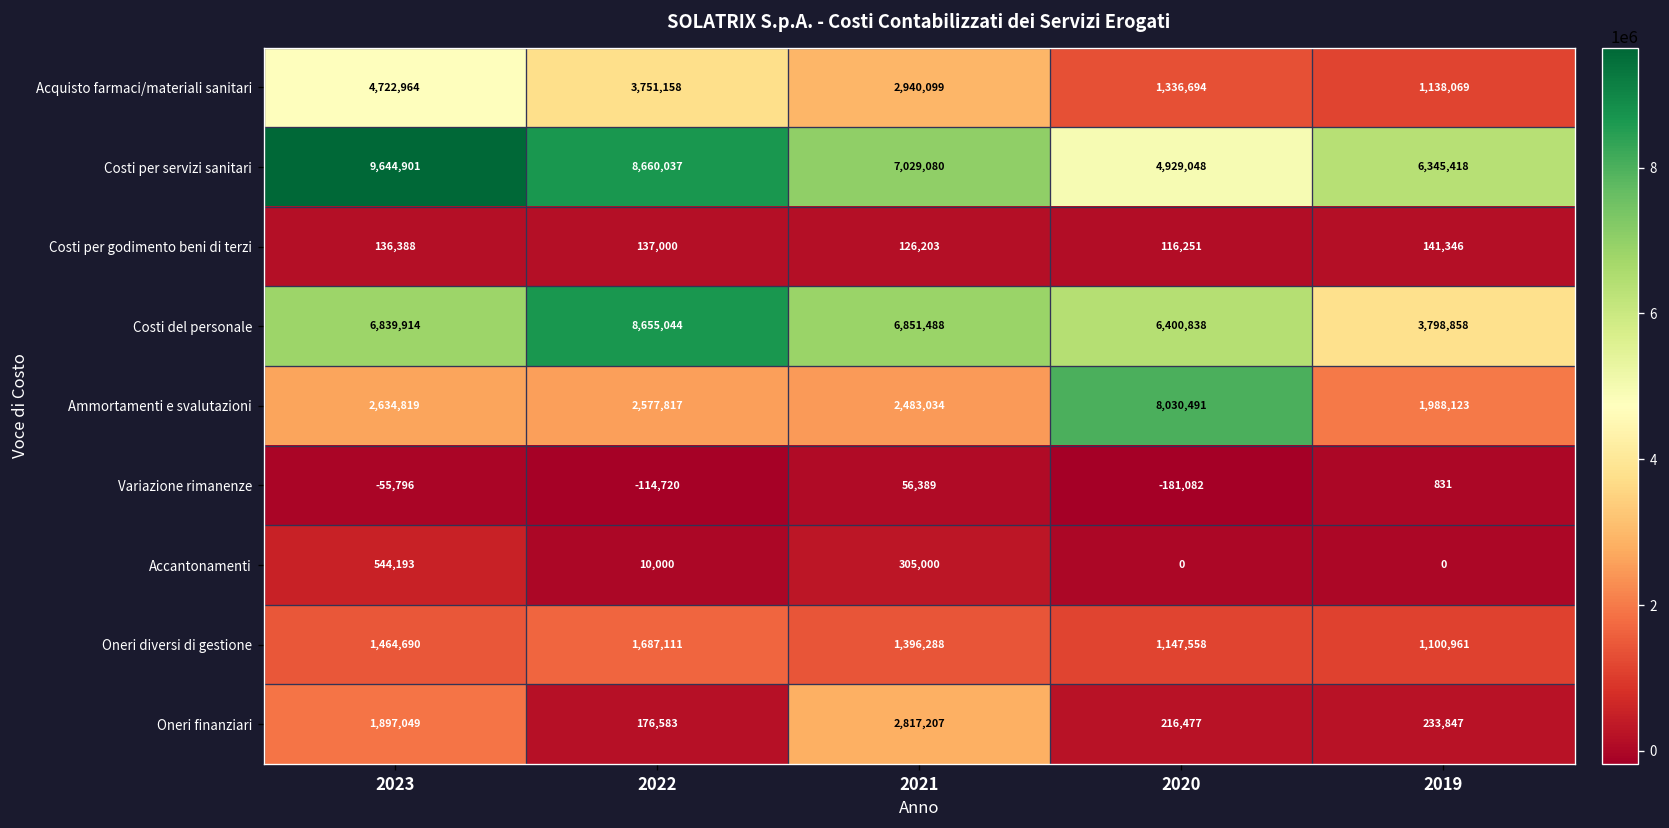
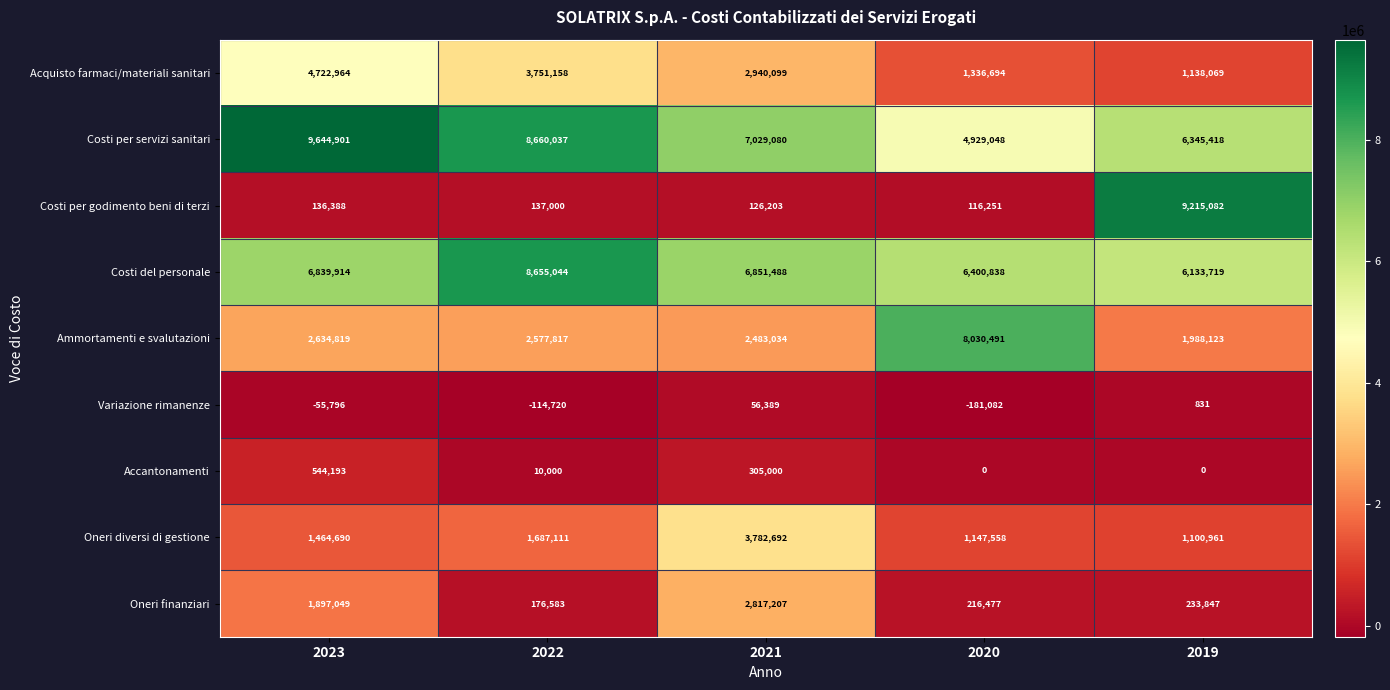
  {
    "Acquisto farmaci/materiali sanitari": {
      "2023": "4,722,964",
      "2022": "3,751,158",
      "2021": "2,940,099",
      "2020": "1,336,694",
      "2019": "1,138,069"
    },
    "Costi per servizi sanitari": {
      "2023": "9,644,901",
      "2022": "8,660,037",
      "2021": "7,029,080",
      "2020": "4,929,048",
      "2019": "6,345,418"
    },
    "Costi per godimento beni di terzi": {
      "2023": "136,388",
      "2022": "137,000",
      "2021": "126,203",
      "2020": "116,251",
-     "2019": "141,346"
+     "2019": "9,215,082"
    },
    "Costi del personale": {
      "2023": "6,839,914",
      "2022": "8,655,044",
      "2021": "6,851,488",
      "2020": "6,400,838",
-     "2019": "3,798,858"
+     "2019": "6,133,719"
    },
    "Ammortamenti e svalutazioni": {
      "2023": "2,634,819",
      "2022": "2,577,817",
      "2021": "2,483,034",
      "2020": "8,030,491",
      "2019": "1,988,123"
    },
    "Variazione rimanenze": {
      "2023": "-55,796",
      "2022": "-114,720",
      "2021": "56,389",
      "2020": "-181,082",
      "2019": "831"
    },
    "Accantonamenti": {
      "2023": "544,193",
      "2022": "10,000",
      "2021": "305,000",
      "2020": "0",
      "2019": "0"
    },
    "Oneri diversi di gestione": {
      "2023": "1,464,690",
      "2022": "1,687,111",
-     "2021": "1,396,288",
+     "2021": "3,782,692",
      "2020": "1,147,558",
      "2019": "1,100,961"
    },
    "Oneri finanziari": {
      "2023": "1,897,049",
      "2022": "176,583",
      "2021": "2,817,207",
      "2020": "216,477",
      "2019": "233,847"
    }
  }
